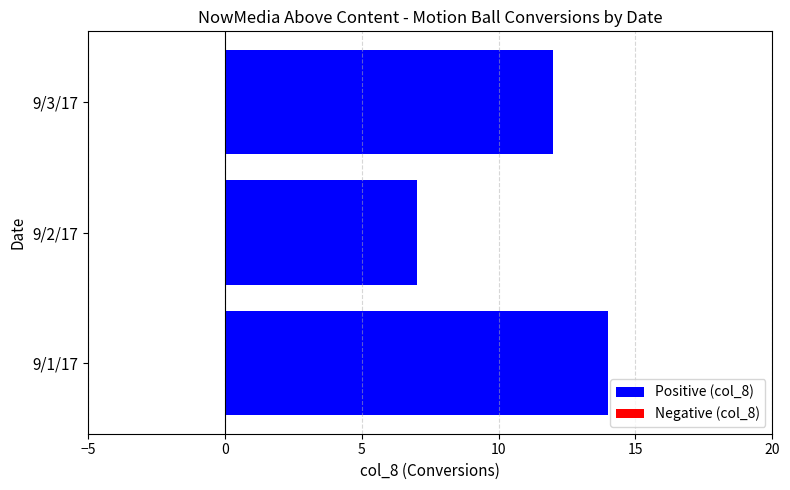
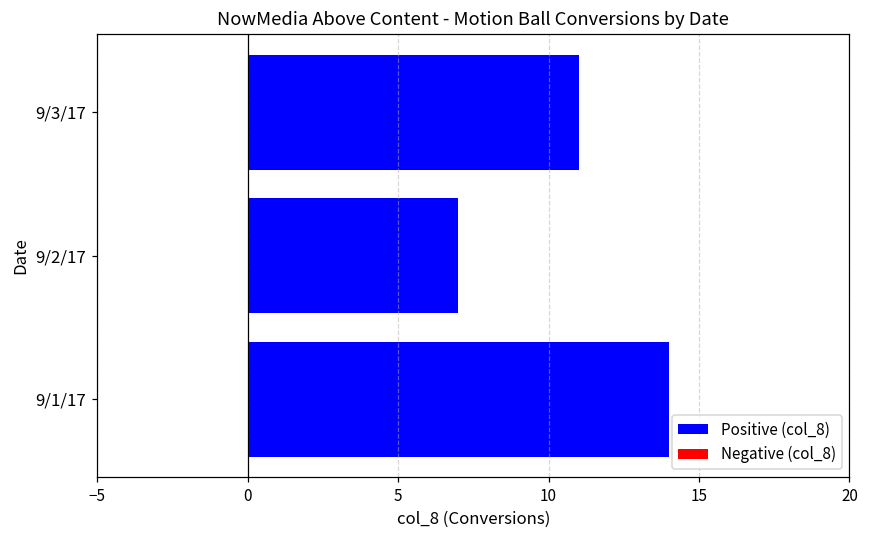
  {
    "Positive (col_8)": {
-     "9/3/17": 12,
+     "9/3/17": 11,
      "9/2/17": 7,
      "9/1/17": 14
    },
    "Negative (col_8)": {
      "9/3/17": 0,
      "9/2/17": 0,
      "9/1/17": 0
    }
  }
